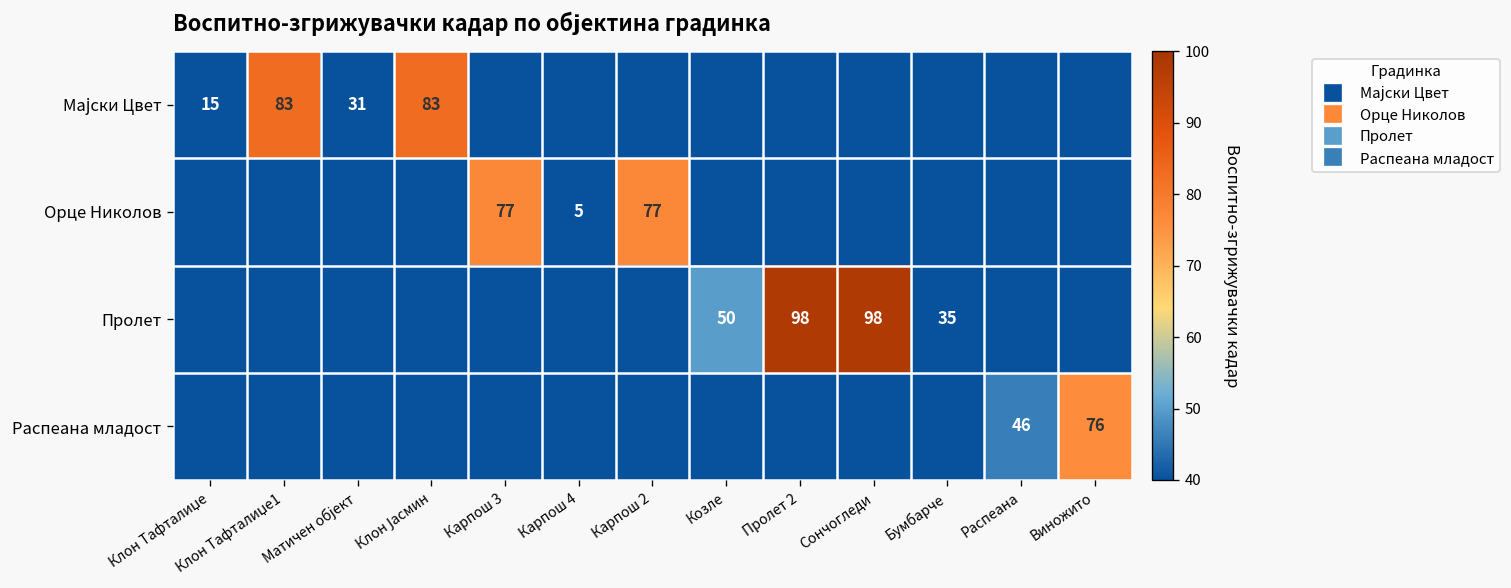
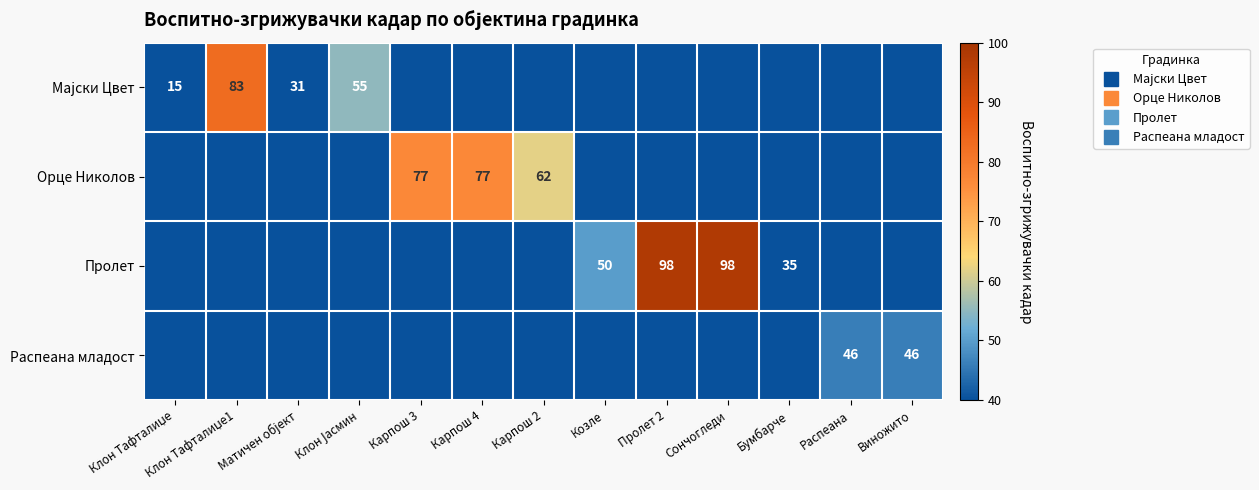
  {
    "Мајски Цвет": {
      "Клон Тафталиџе": 15,
      "Клон Тафталиџе1": 83,
      "Матичен објект": 31,
-     "Клон Јасмин": 83
+     "Клон Јасмин": 55
    },
    "Орце Николов": {
      "Карпош 3": 77,
-     "Карпош 4": 5,
-     "Карпош 2": 77
+     "Карпош 4": 77,
+     "Карпош 2": 62
    },
    "Пролет": {
      "Козле": 50,
      "Пролет 2": 98,
      "Сончогледи": 98,
      "Бумбарче": 35
    },
    "Распеана младост": {
      "Распеана": 46,
-     "Виножито": 76
+     "Виножито": 46
    }
  }
